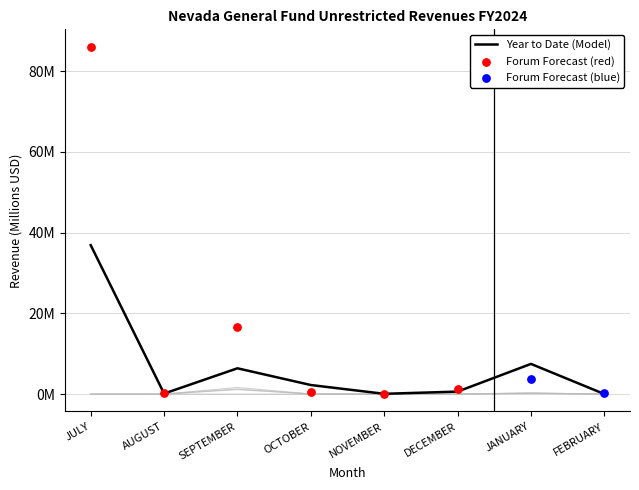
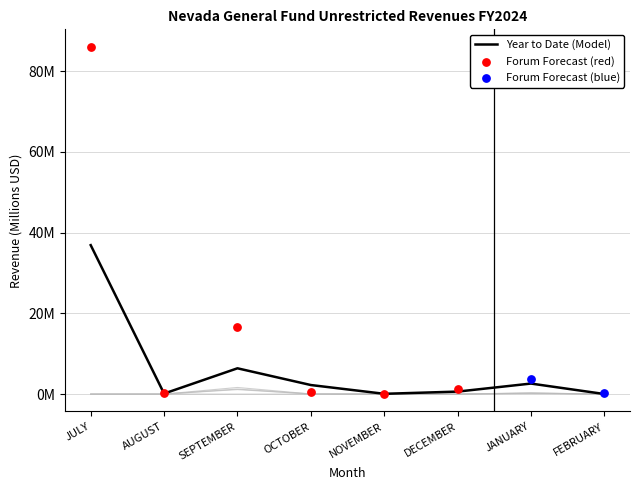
  {
    "Year to Date (Model)": {
      "JULY": 37000000,
      "SEPTEMBER": 6000000,
      "OCTOBER": 2000000,
-     "JANUARY": 7000000
+     "JANUARY": 3000000
    }
  }
